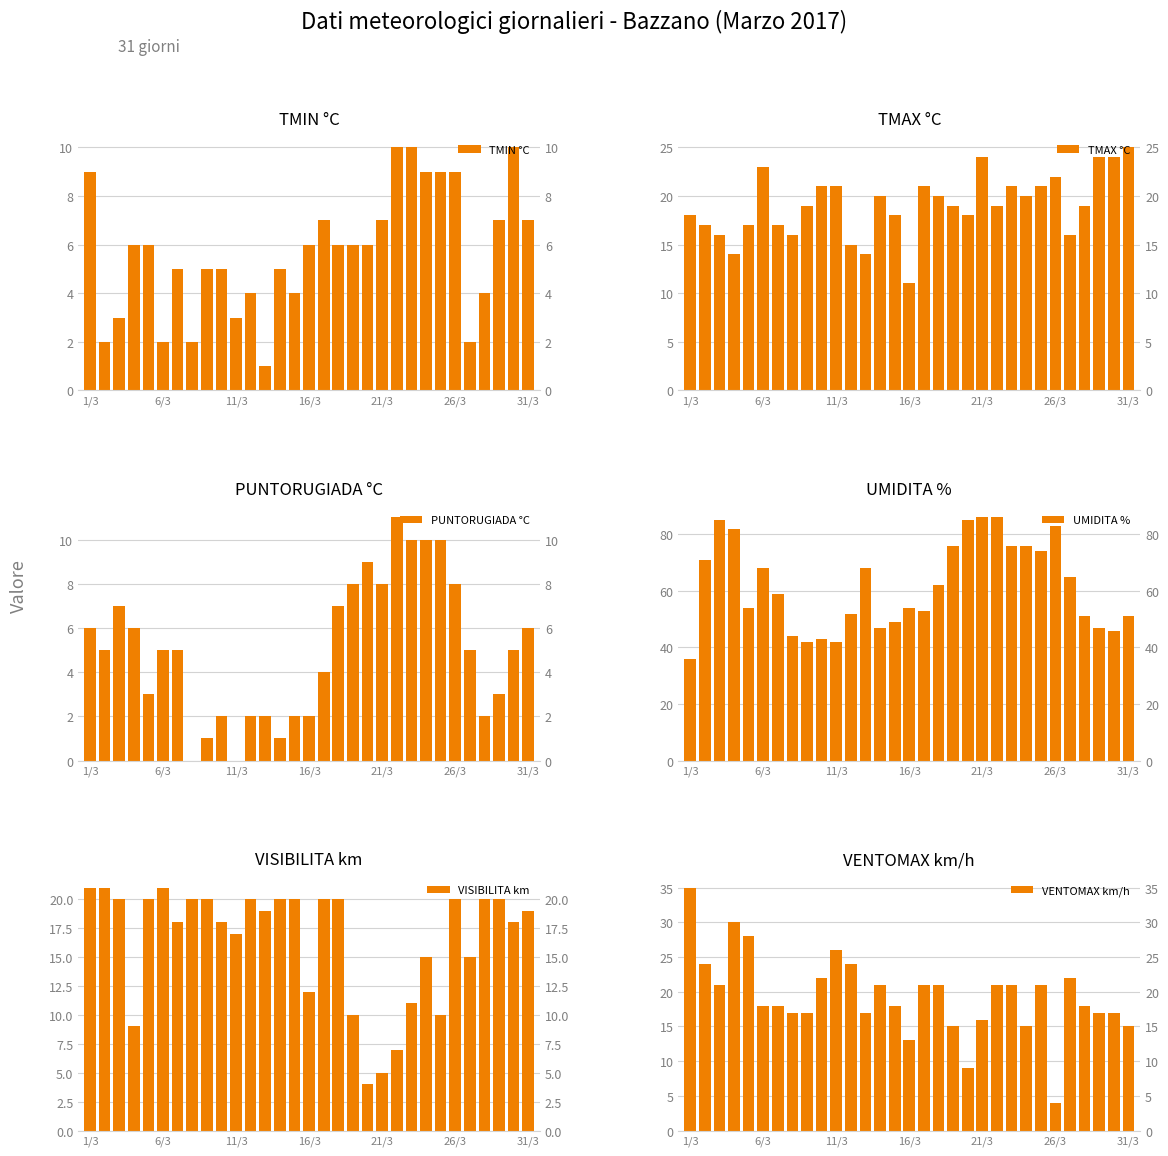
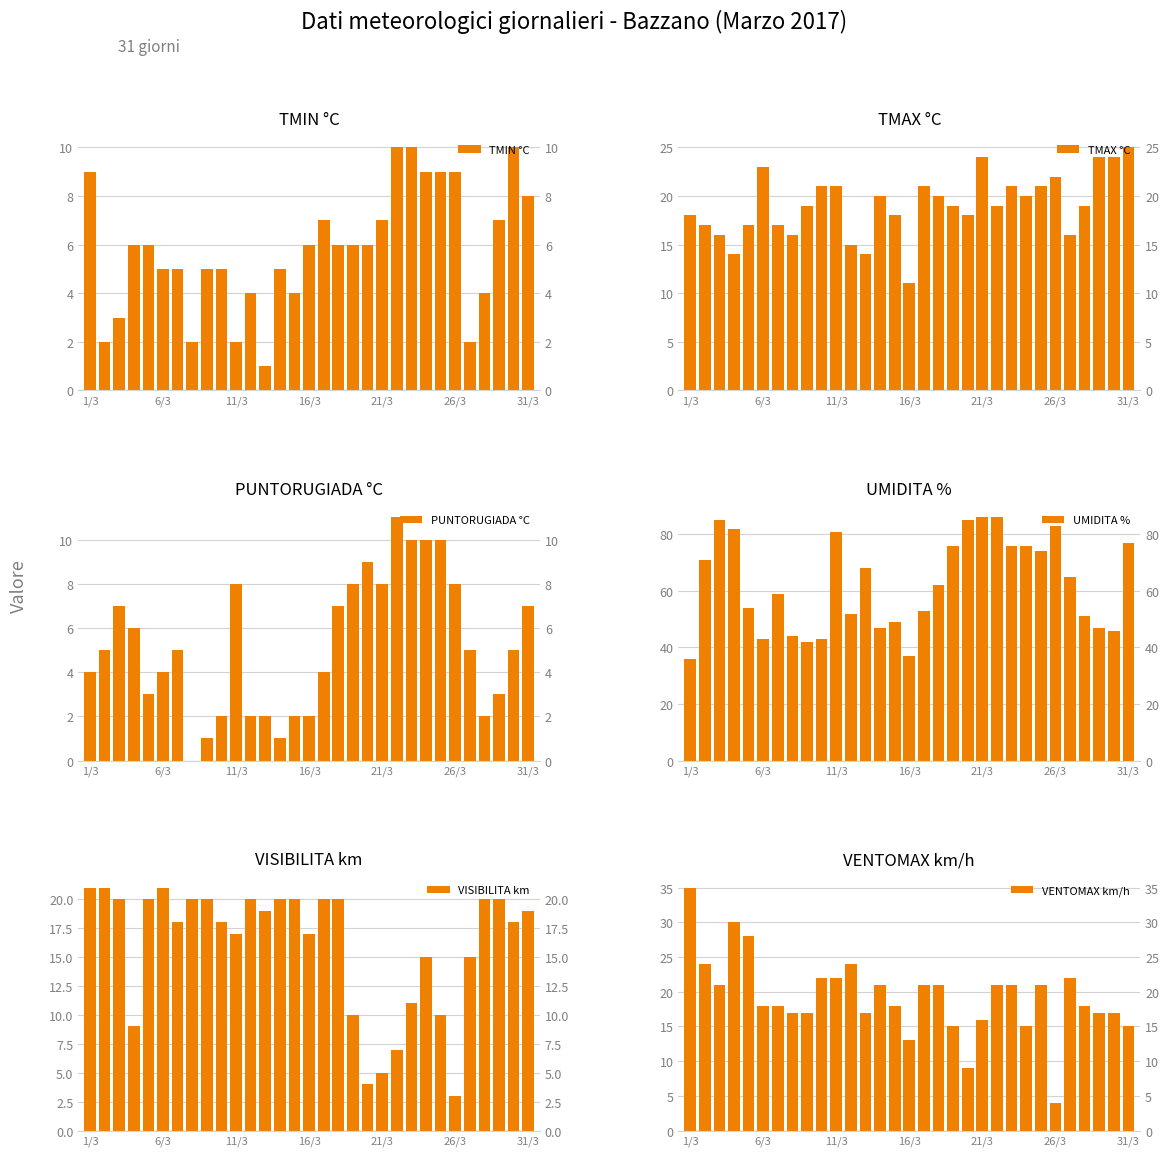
  {
    "TMIN °C": {
      "1/3": 9,
-     "6/3": 2,
-     "11/3": 3,
+     "6/3": 5,
+     "11/3": 2,
      "16/3": 6,
      "21/3": 7,
      "26/3": 9,
-     "31/3": 7
+     "31/3": 8
    },
    "TMAX °C": {
      "1/3": 18,
      "6/3": 23,
      "11/3": 21,
      "16/3": 11,
      "21/3": 24,
      "26/3": 22,
      "31/3": 25
    },
    "PUNTORUGIADA °C": {
-     "1/3": 6,
-     "6/3": 5,
-     "11/3": 0,
+     "1/3": 4,
+     "6/3": 4,
+     "11/3": 8,
      "16/3": 2,
      "21/3": 8,
      "26/3": 8,
-     "31/3": 6
+     "31/3": 7
    },
    "UMIDITA %": {
      "1/3": 36,
-     "6/3": 68,
-     "11/3": 42,
-     "16/3": 54,
+     "6/3": 43,
+     "11/3": 81,
+     "16/3": 37,
      "21/3": 86,
      "26/3": 83,
-     "31/3": 51
+     "31/3": 77
    },
    "VISIBILITA km": {
      "1/3": 21,
      "6/3": 21,
      "11/3": 17,
-     "16/3": 12,
+     "16/3": 17,
      "21/3": 5,
-     "26/3": 20,
+     "26/3": 3,
      "31/3": 19
    },
    "VENTOMAX km/h": {
      "1/3": 35,
      "6/3": 18,
-     "11/3": 26,
+     "11/3": 22,
      "16/3": 13,
      "21/3": 16,
      "26/3": 4,
      "31/3": 15
    }
  }
